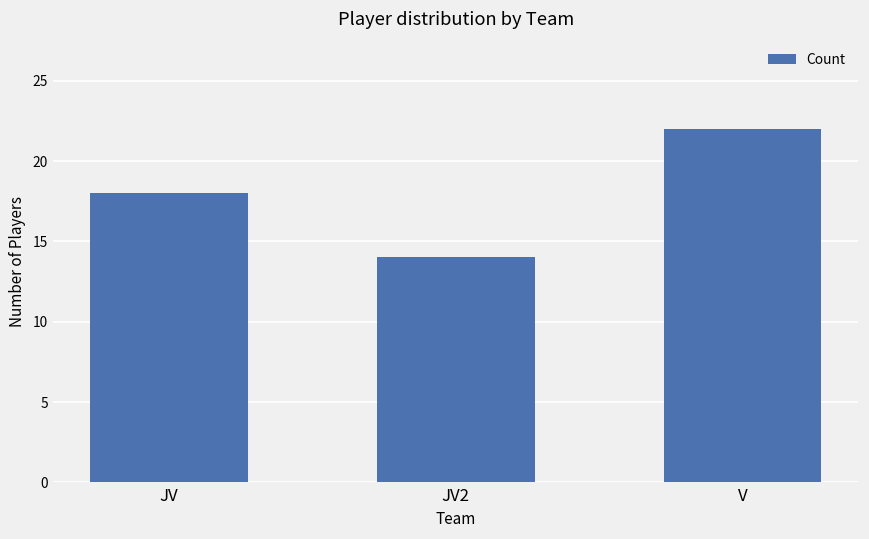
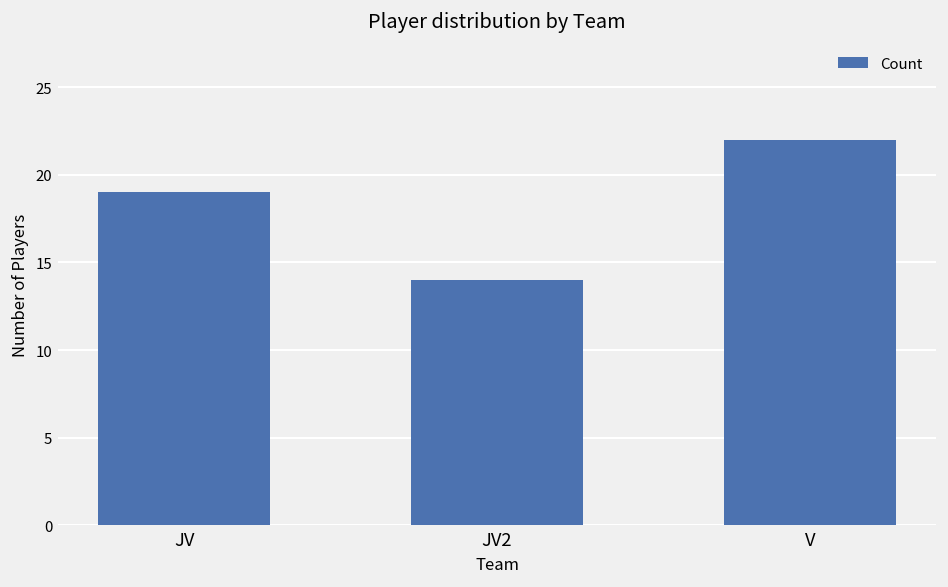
  {
-   "JV": 18,
+   "JV": 19,
    "JV2": 14,
    "V": 22
  }
